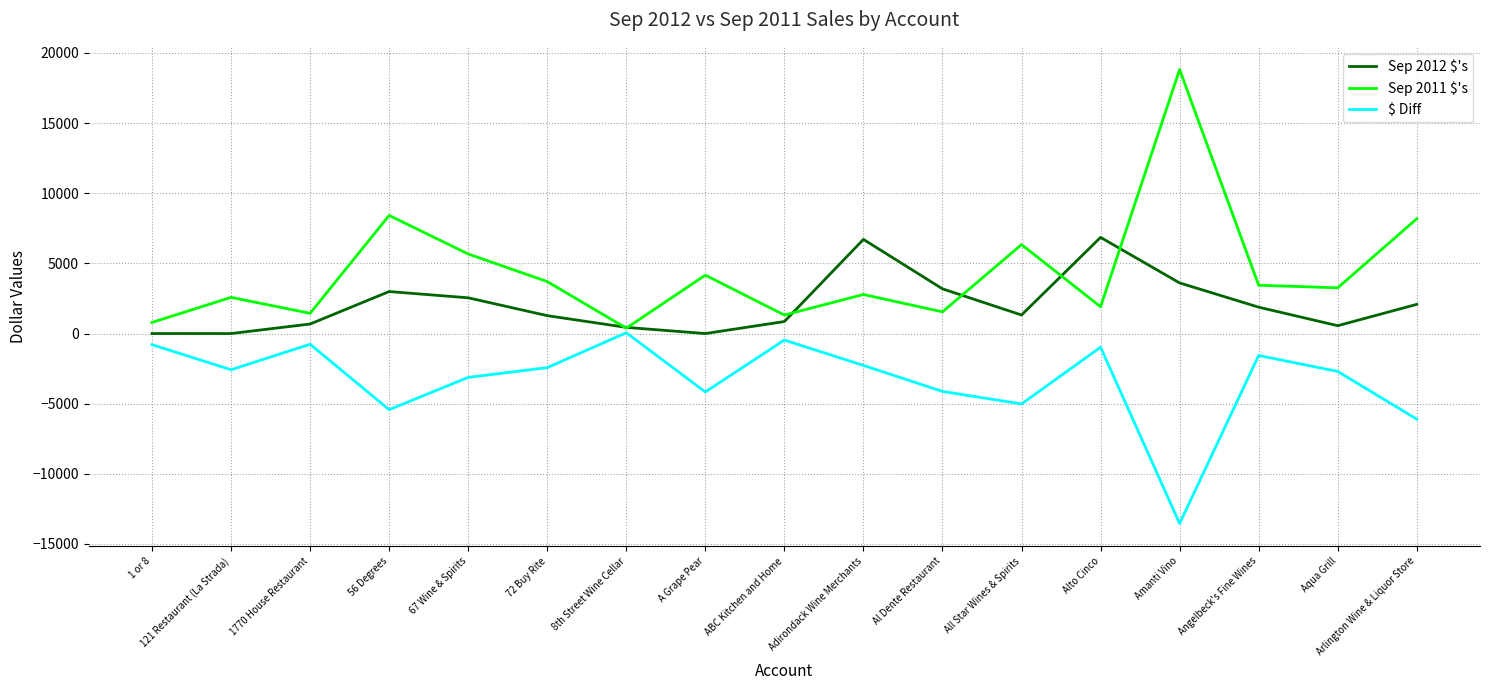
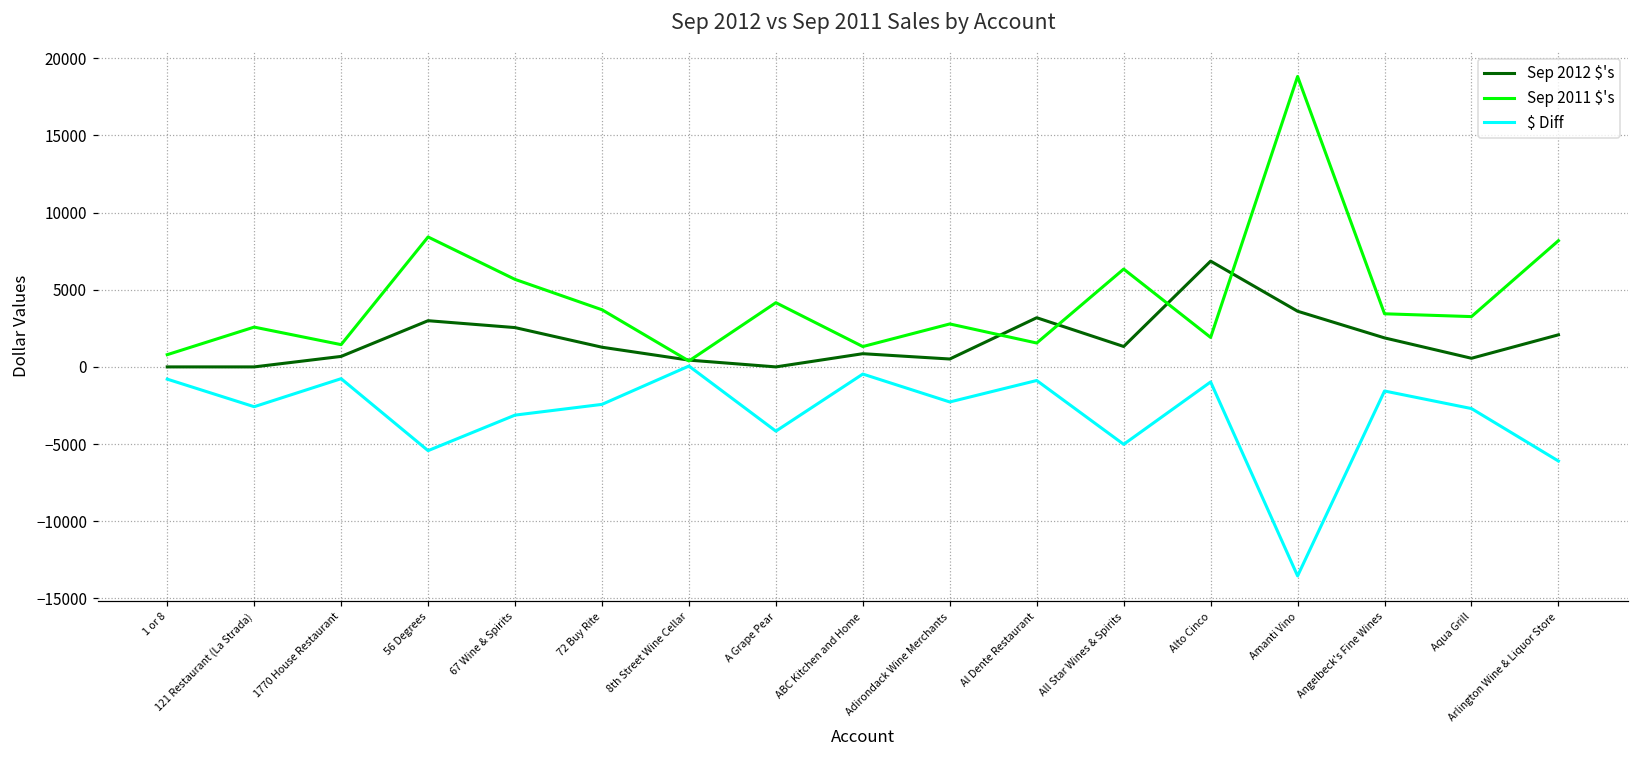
  {
    "Sep 2012 $'s": {
      "1 or 8": 0,
      "121 Restaurant (La Strada)": 0,
      "1770 House Restaurant": 700,
      "56 Degrees": 3000,
      "67 Wine & Spirits": 2500,
      "72 Buy Rite": 1300,
      "A Grape Pear": 0,
      "ABC Kitchen and Home": 900,
-     "Adirondack Wine Merchants": 6700,
+     "Adirondack Wine Merchants": 500,
      "Al Dente Restaurant": 3200,
      "All Star Wines & Spirits": 1300,
      "Alto Cinco": 6900,
      "Amanti Vino": 3600,
      "Angelbeck's Fine Wines": 1900,
      "Aqua Grill": 600,
      "Arlington Wine & Liquor Store": 2100
    },
    "Sep 2011 $'s": {
      "1 or 8": 800,
      "121 Restaurant (La Strada)": 2600,
      "1770 House Restaurant": 1400,
      "56 Degrees": 8400,
      "67 Wine & Spirits": 5700,
      "72 Buy Rite": 3700,
      "A Grape Pear": 4200,
      "ABC Kitchen and Home": 1300,
      "Adirondack Wine Merchants": 2800,
      "Al Dente Restaurant": 1500,
      "All Star Wines & Spirits": 6300,
      "Alto Cinco": 1900,
      "Amanti Vino": 18800,
      "Angelbeck's Fine Wines": 3400,
      "Aqua Grill": 3300,
      "Arlington Wine & Liquor Store": 8200
    },
    "$ Diff": {
      "1 or 8": -800,
      "121 Restaurant (La Strada)": -2600,
      "1770 House Restaurant": -800,
      "56 Degrees": -5400,
      "67 Wine & Spirits": -3100,
      "72 Buy Rite": -2400,
      "8th Street Wine Cellar": 100,
      "A Grape Pear": -4200,
      "ABC Kitchen and Home": -500,
      "Adirondack Wine Merchants": -2300,
-     "Al Dente Restaurant": -4100,
+     "Al Dente Restaurant": -900,
      "All Star Wines & Spirits": -5000,
      "Alto Cinco": -1000,
      "Amanti Vino": -13500,
      "Angelbeck's Fine Wines": -1600,
      "Aqua Grill": -2700,
      "Arlington Wine & Liquor Store": -6100
    }
  }
